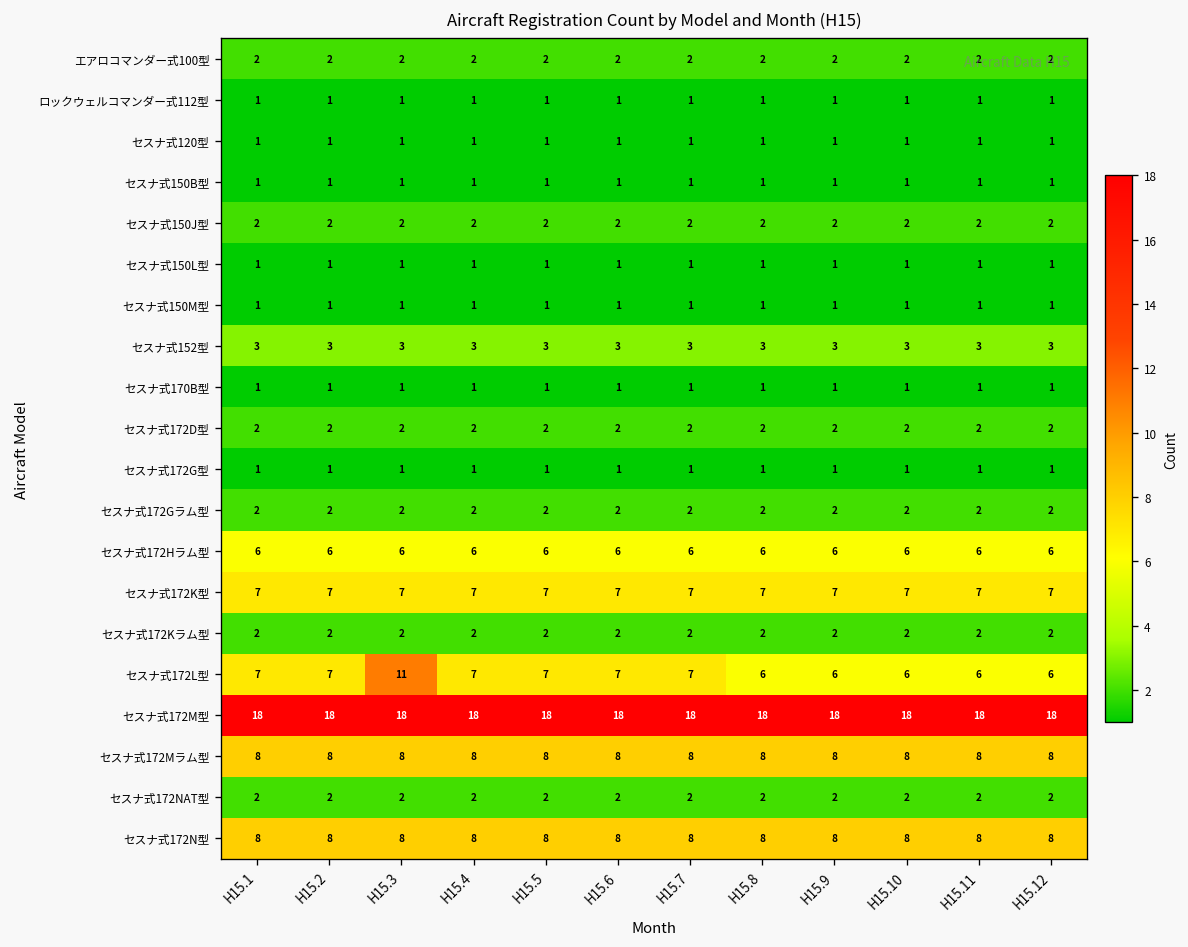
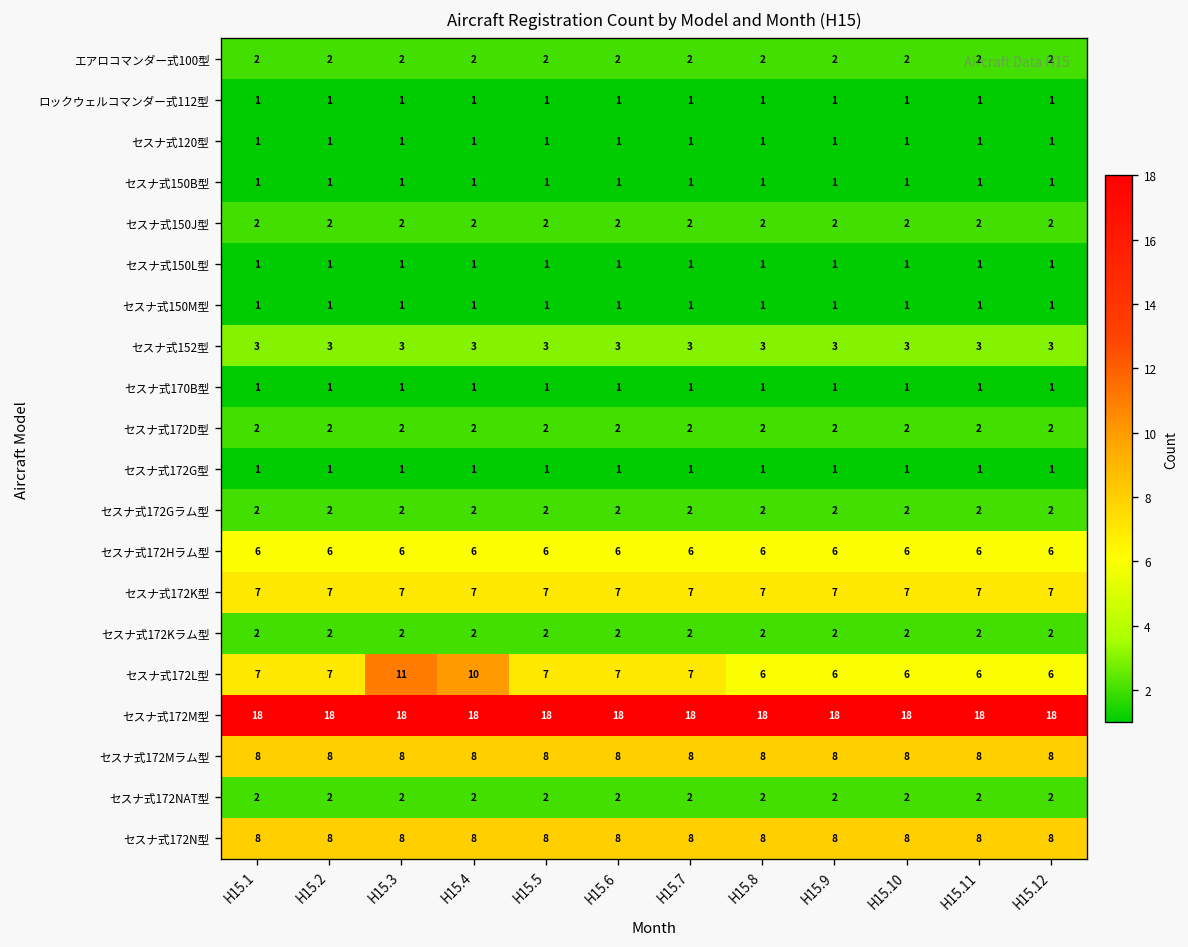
  {
    "セスナ式172L型": {
      "H15.1": 7,
      "H15.2": 7,
      "H15.3": 11,
-     "H15.4": 7,
+     "H15.4": 10,
      "H15.5": 7,
      "H15.6": 7,
      "H15.7": 7,
      "H15.8": 6,
      "H15.9": 6,
      "H15.10": 6,
      "H15.11": 6,
      "H15.12": 6
    }
  }
